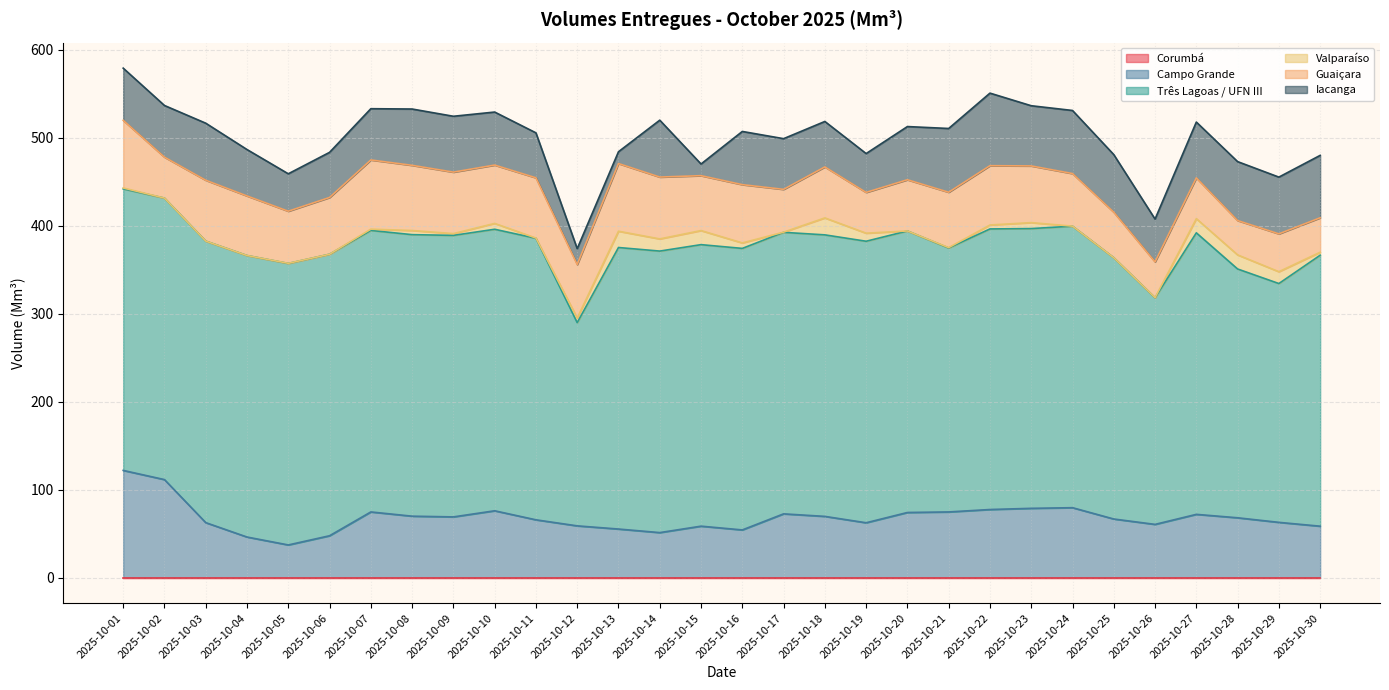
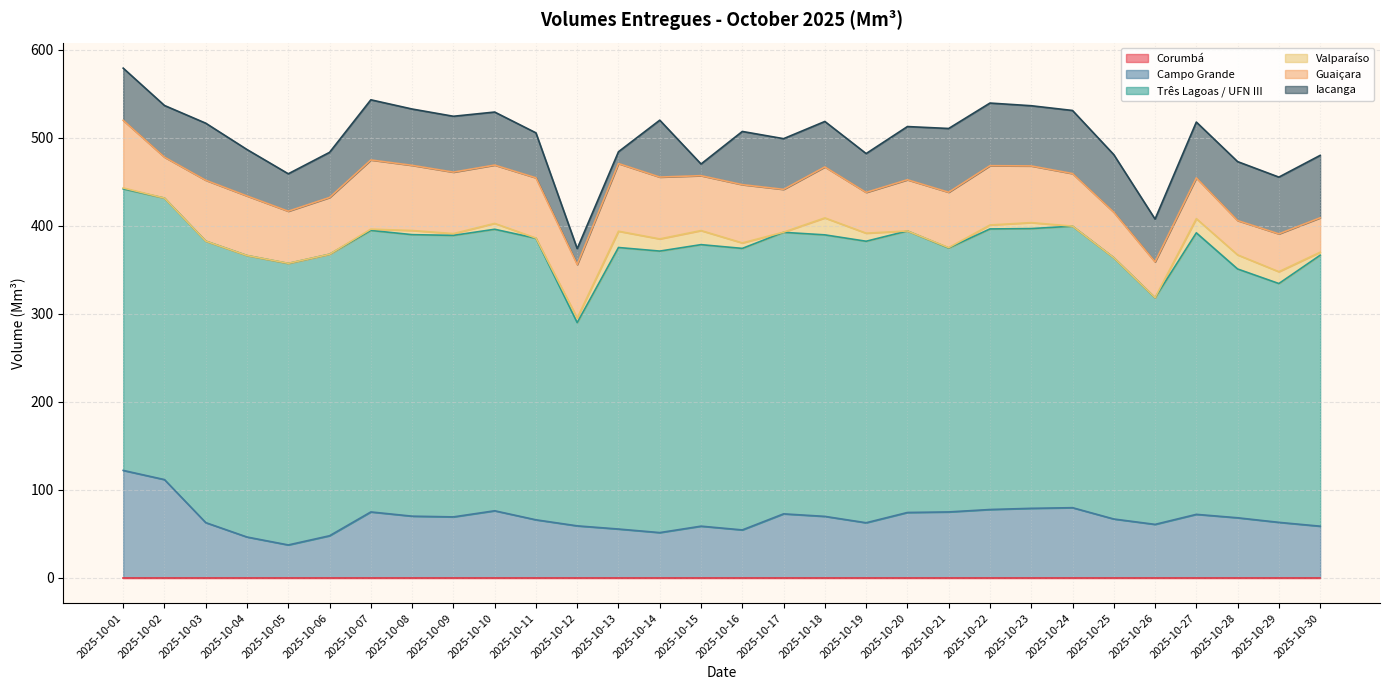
  {
    "Corumbá": {
      "2025-10-01": 0,
      "2025-10-02": 0,
      "2025-10-03": 0,
      "2025-10-04": 0,
      "2025-10-05": 0,
      "2025-10-06": 0,
      "2025-10-07": 0,
      "2025-10-08": 0,
      "2025-10-09": 0,
      "2025-10-10": 0,
      "2025-10-11": 0,
      "2025-10-12": 0,
      "2025-10-13": 0,
      "2025-10-14": 0,
      "2025-10-15": 0,
      "2025-10-16": 0,
      "2025-10-17": 0,
      "2025-10-18": 0,
      "2025-10-19": 0,
      "2025-10-20": 0,
      "2025-10-21": 0,
      "2025-10-22": 0,
      "2025-10-23": 0,
      "2025-10-24": 0,
      "2025-10-25": 0,
      "2025-10-26": 0,
      "2025-10-27": 0,
      "2025-10-28": 0,
      "2025-10-29": 0,
      "2025-10-30": 0
    },
    "Iacanga": {
      "2025-10-01": 60,
      "2025-10-02": 60,
      "2025-10-03": 60,
      "2025-10-04": 50,
      "2025-10-05": 40,
      "2025-10-06": 50,
-     "2025-10-07": 60,
+     "2025-10-07": 70,
      "2025-10-08": 60,
      "2025-10-09": 60,
      "2025-10-10": 60,
      "2025-10-11": 50,
      "2025-10-12": 20,
      "2025-10-13": 10,
      "2025-10-14": 60,
      "2025-10-15": 10,
      "2025-10-16": 60,
      "2025-10-17": 60,
      "2025-10-18": 50,
      "2025-10-19": 40,
      "2025-10-20": 60,
      "2025-10-21": 70,
-     "2025-10-22": 80,
+     "2025-10-22": 70,
      "2025-10-23": 70,
      "2025-10-24": 70,
      "2025-10-25": 70,
      "2025-10-26": 50,
      "2025-10-27": 60,
      "2025-10-28": 70,
      "2025-10-29": 60,
      "2025-10-30": 70
    }
  }
